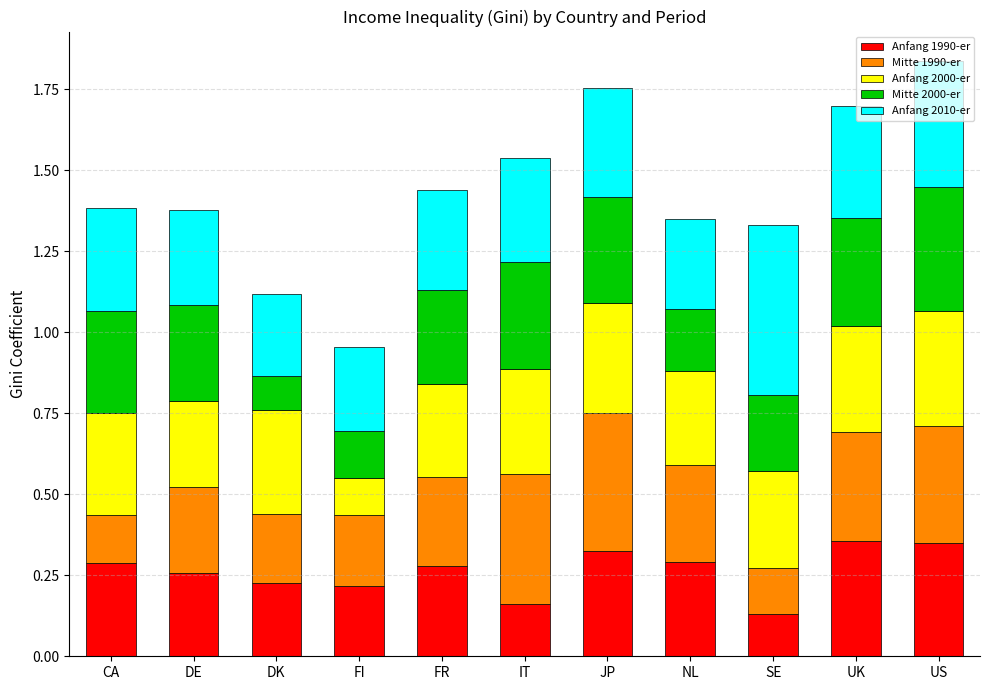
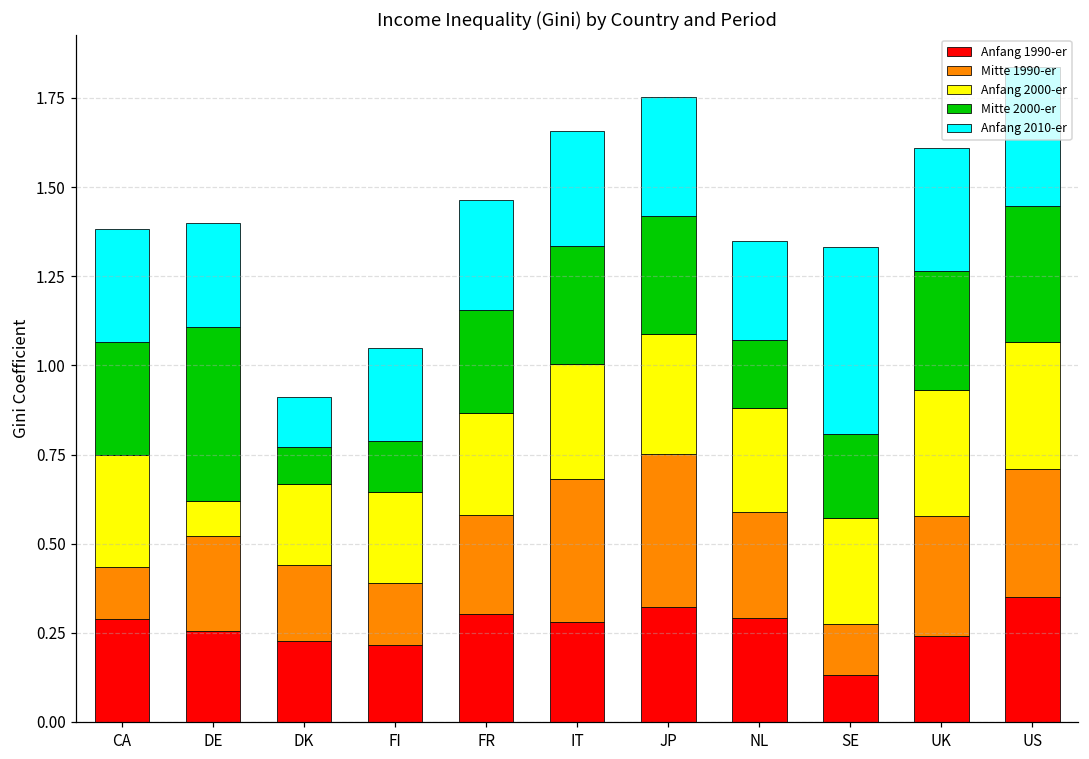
  {
    "Anfang 1990-er": {
      "CA": 0.29,
      "DE": 0.26,
      "DK": 0.23,
      "FI": 0.22,
-     "FR": 0.28,
-     "IT": 0.16,
+     "FR": 0.30,
+     "IT": 0.28,
      "JP": 0.32,
      "NL": 0.29,
      "SE": 0.13,
-     "UK": 0.35,
+     "UK": 0.24,
      "US": 0.35
    },
    "Mitte 1990-er": {
      "CA": 0.15,
      "DE": 0.27,
      "DK": 0.21,
-     "FI": 0.22,
+     "FI": 0.17,
      "FR": 0.28,
      "IT": 0.40,
      "JP": 0.43,
      "NL": 0.30,
      "SE": 0.14,
      "UK": 0.34,
      "US": 0.36
    },
    "Anfang 2000-er": {
      "CA": 0.32,
-     "DE": 0.26,
-     "DK": 0.32,
-     "FI": 0.11,
+     "DE": 0.10,
+     "DK": 0.23,
+     "FI": 0.26,
      "FR": 0.29,
      "IT": 0.32,
      "JP": 0.34,
      "NL": 0.29,
      "SE": 0.30,
-     "UK": 0.33,
+     "UK": 0.35,
      "US": 0.36
    },
    "Mitte 2000-er": {
      "CA": 0.32,
-     "DE": 0.30,
+     "DE": 0.49,
      "DK": 0.10,
      "FI": 0.14,
      "FR": 0.29,
      "IT": 0.33,
      "JP": 0.33,
      "NL": 0.19,
      "SE": 0.23,
      "UK": 0.33,
      "US": 0.38
    },
    "Anfang 2010-er": {
      "CA": 0.32,
      "DE": 0.29,
-     "DK": 0.25,
+     "DK": 0.14,
      "FI": 0.26,
      "FR": 0.31,
      "IT": 0.32,
      "JP": 0.34,
      "NL": 0.28,
      "SE": 0.52,
      "UK": 0.34
    }
  }
